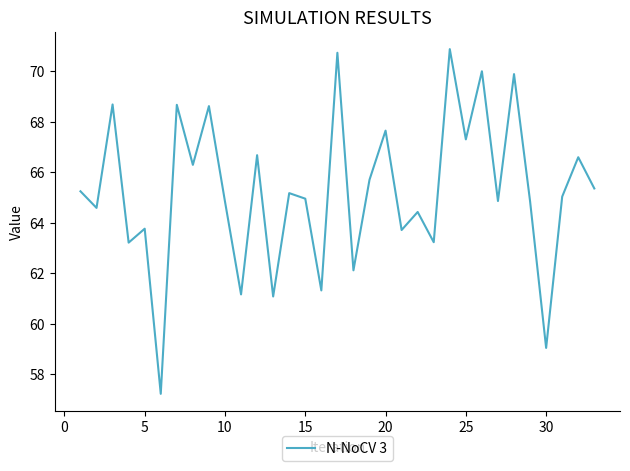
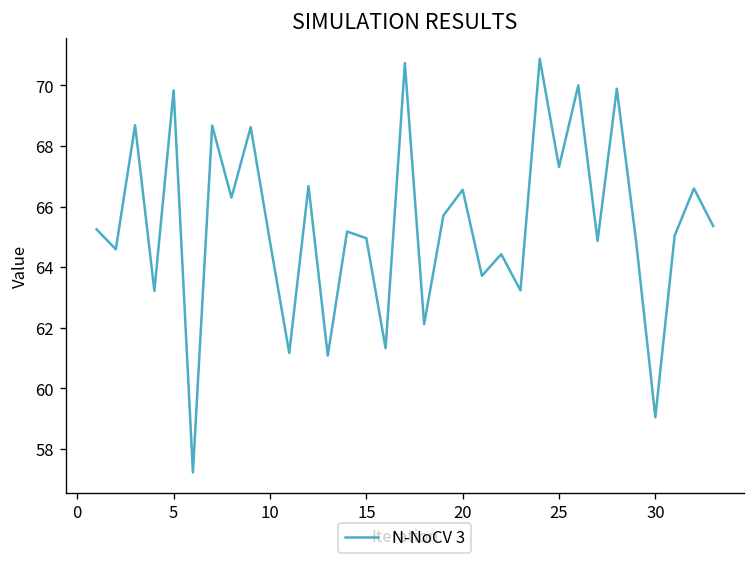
  {
-   "5": 63.8,
+   "5": 69.8,
    "10": 64.8,
    "15": 65.0,
-   "20": 67.7,
+   "20": 66.6,
    "25": 67.3,
    "30": 59.0
  }
